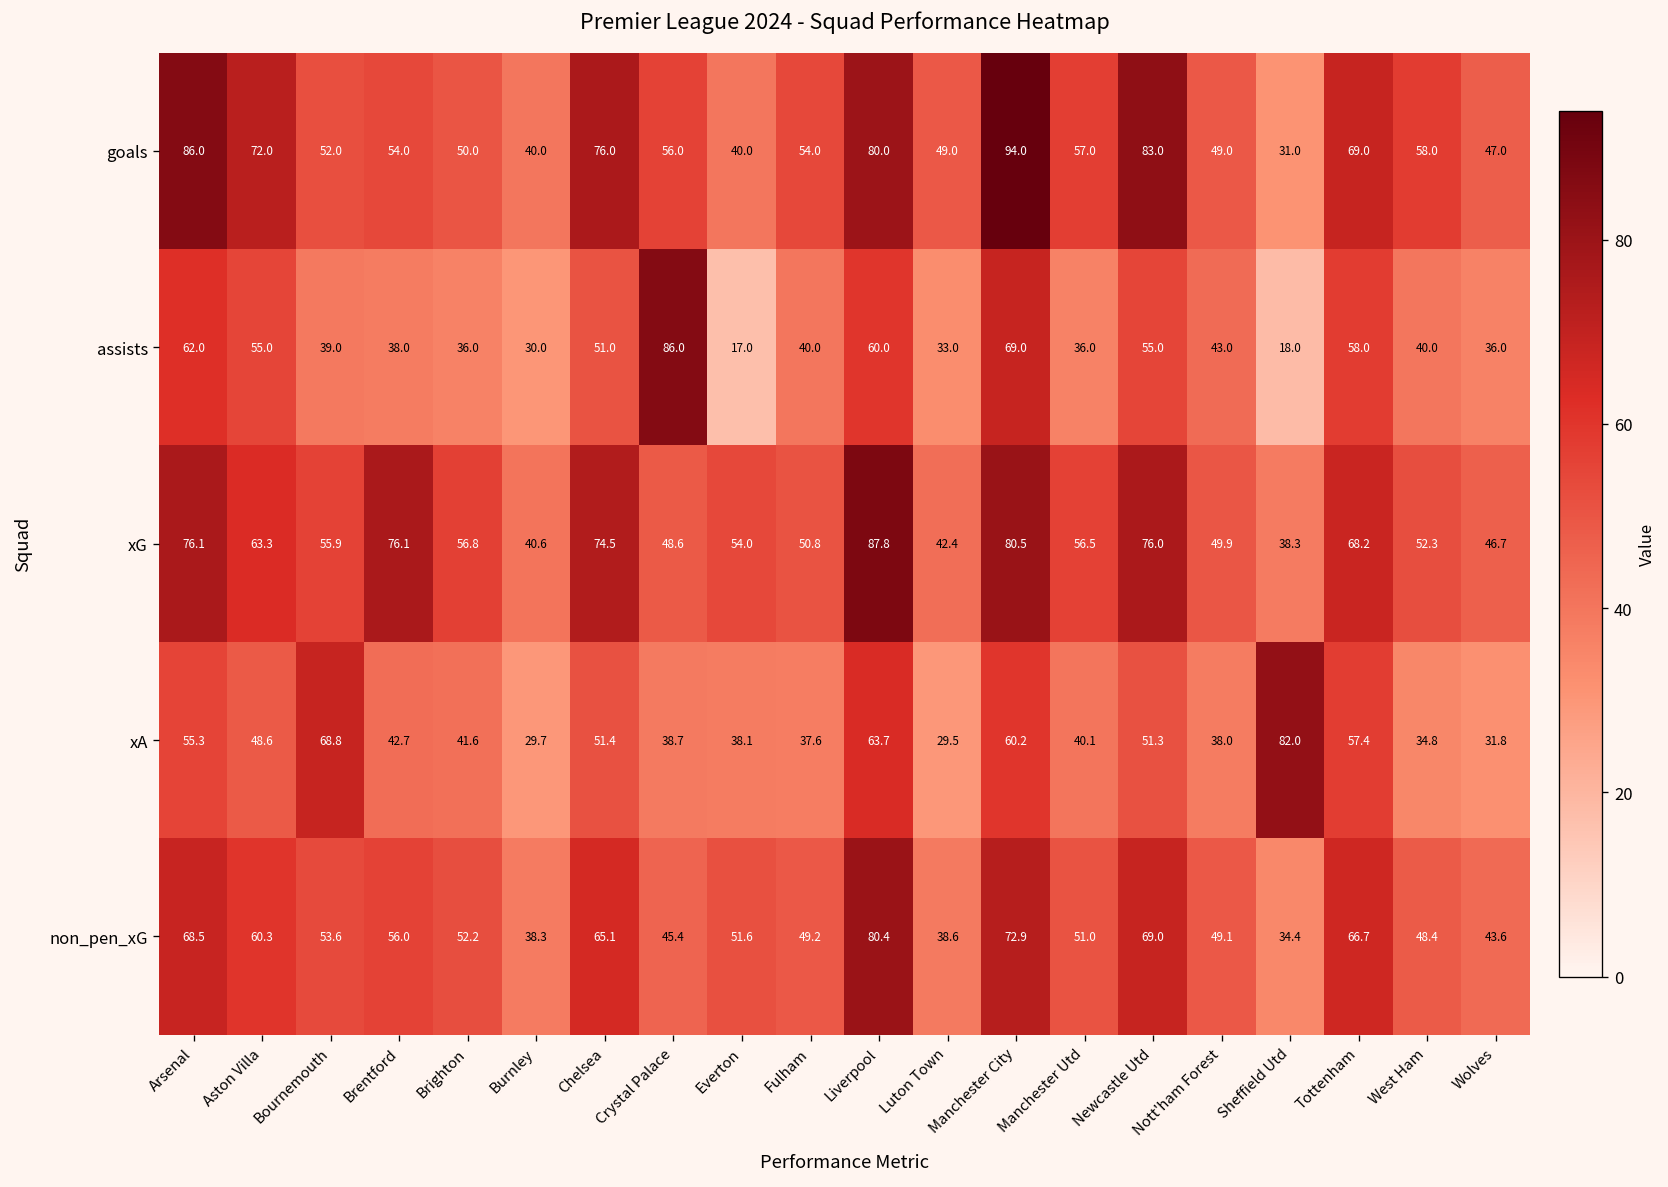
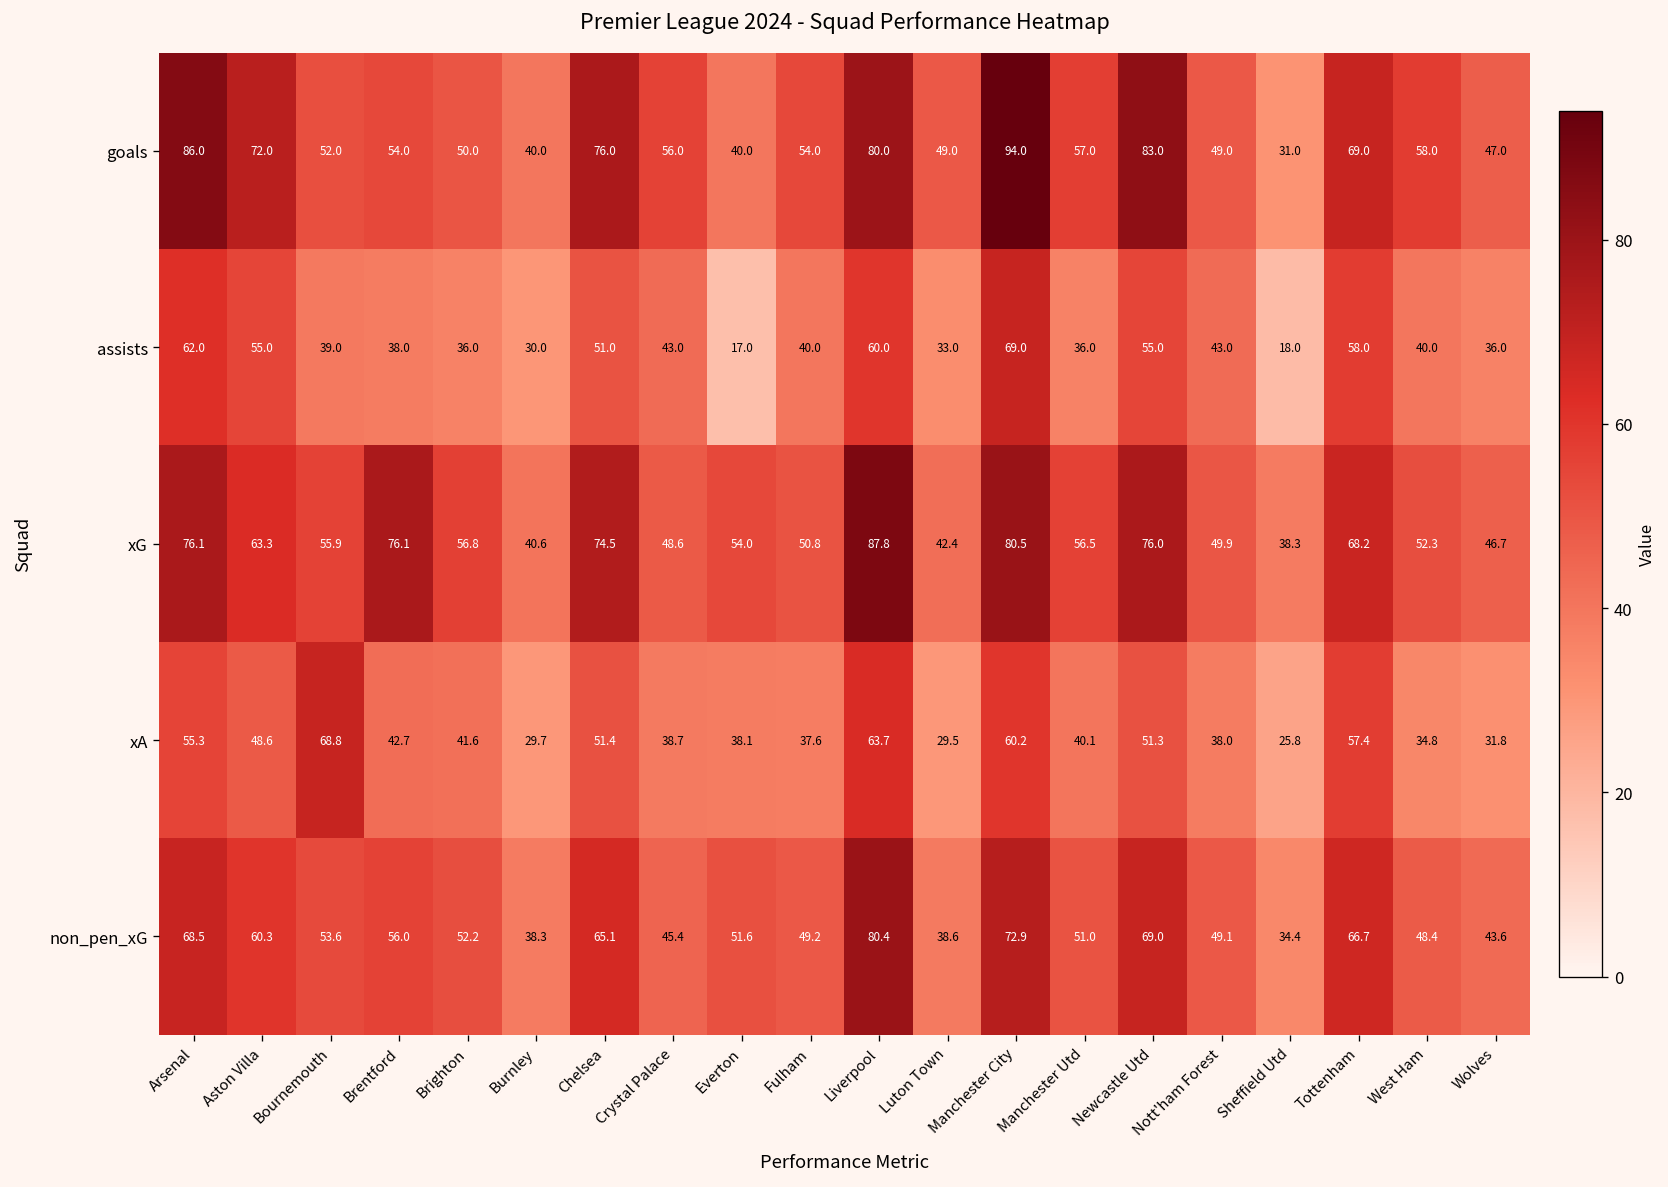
  {
    "goals": {
      "Arsenal": 86.0,
      "Aston Villa": 72.0,
      "Bournemouth": 52.0,
      "Brentford": 54.0,
      "Brighton": 50.0,
      "Burnley": 40.0,
      "Chelsea": 76.0,
      "Crystal Palace": 56.0,
      "Everton": 40.0,
      "Fulham": 54.0,
      "Liverpool": 80.0,
      "Luton Town": 49.0,
      "Manchester City": 94.0,
      "Manchester Utd": 57.0,
      "Newcastle Utd": 83.0,
      "Nott'ham Forest": 49.0,
      "Sheffield Utd": 31.0,
      "Tottenham": 69.0,
      "West Ham": 58.0,
      "Wolves": 47.0
    },
    "assists": {
      "Arsenal": 62.0,
      "Aston Villa": 55.0,
      "Bournemouth": 39.0,
      "Brentford": 38.0,
      "Brighton": 36.0,
      "Burnley": 30.0,
      "Chelsea": 51.0,
-     "Crystal Palace": 86.0,
+     "Crystal Palace": 43.0,
      "Everton": 17.0,
      "Fulham": 40.0,
      "Liverpool": 60.0,
      "Luton Town": 33.0,
      "Manchester City": 69.0,
      "Manchester Utd": 36.0,
      "Newcastle Utd": 55.0,
      "Nott'ham Forest": 43.0,
      "Sheffield Utd": 18.0,
      "Tottenham": 58.0,
      "West Ham": 40.0,
      "Wolves": 36.0
    },
    "xG": {
      "Arsenal": 76.1,
      "Aston Villa": 63.3,
      "Bournemouth": 55.9,
      "Brentford": 76.1,
      "Brighton": 56.8,
      "Burnley": 40.6,
      "Chelsea": 74.5,
      "Crystal Palace": 48.6,
      "Everton": 54.0,
      "Fulham": 50.8,
      "Liverpool": 87.8,
      "Luton Town": 42.4,
      "Manchester City": 80.5,
      "Manchester Utd": 56.5,
      "Newcastle Utd": 76.0,
      "Nott'ham Forest": 49.9,
      "Sheffield Utd": 38.3,
      "Tottenham": 68.2,
      "West Ham": 52.3,
      "Wolves": 46.7
    },
    "xA": {
      "Arsenal": 55.3,
      "Aston Villa": 48.6,
      "Bournemouth": 68.8,
      "Brentford": 42.7,
      "Brighton": 41.6,
      "Burnley": 29.7,
      "Chelsea": 51.4,
      "Crystal Palace": 38.7,
      "Everton": 38.1,
      "Fulham": 37.6,
      "Liverpool": 63.7,
      "Luton Town": 29.5,
      "Manchester City": 60.2,
      "Manchester Utd": 40.1,
      "Newcastle Utd": 51.3,
      "Nott'ham Forest": 38.0,
-     "Sheffield Utd": 82.0,
+     "Sheffield Utd": 25.8,
      "Tottenham": 57.4,
      "West Ham": 34.8,
      "Wolves": 31.8
    },
    "non_pen_xG": {
      "Arsenal": 68.5,
      "Aston Villa": 60.3,
      "Bournemouth": 53.6,
      "Brentford": 56.0,
      "Brighton": 52.2,
      "Burnley": 38.3,
      "Chelsea": 65.1,
      "Crystal Palace": 45.4,
      "Everton": 51.6,
      "Fulham": 49.2,
      "Liverpool": 80.4,
      "Luton Town": 38.6,
      "Manchester City": 72.9,
      "Manchester Utd": 51.0,
      "Newcastle Utd": 69.0,
      "Nott'ham Forest": 49.1,
      "Sheffield Utd": 34.4,
      "Tottenham": 66.7,
      "West Ham": 48.4,
      "Wolves": 43.6
    }
  }
